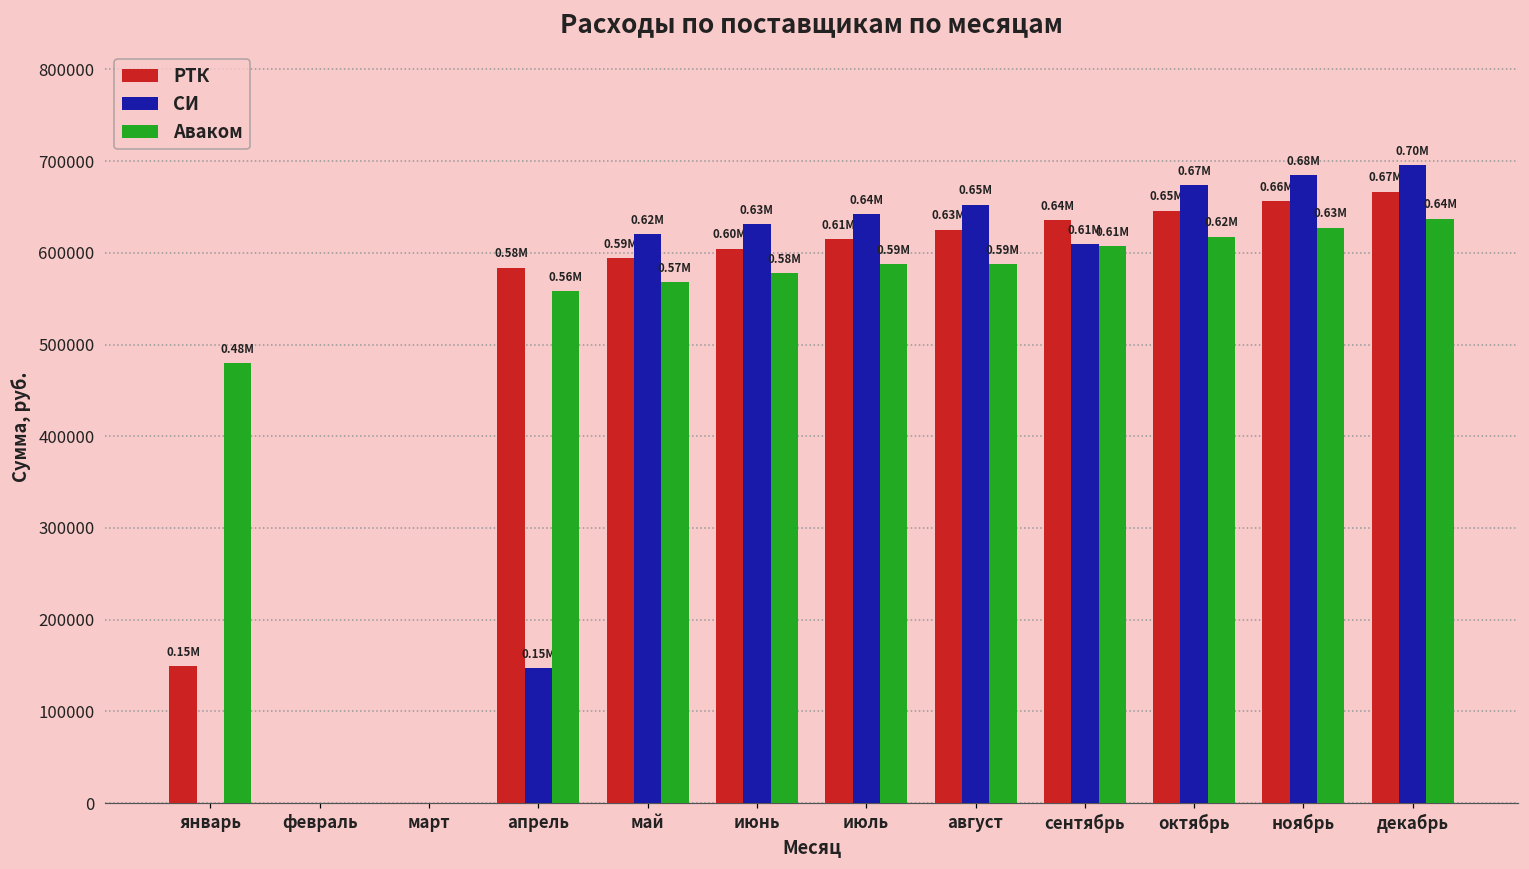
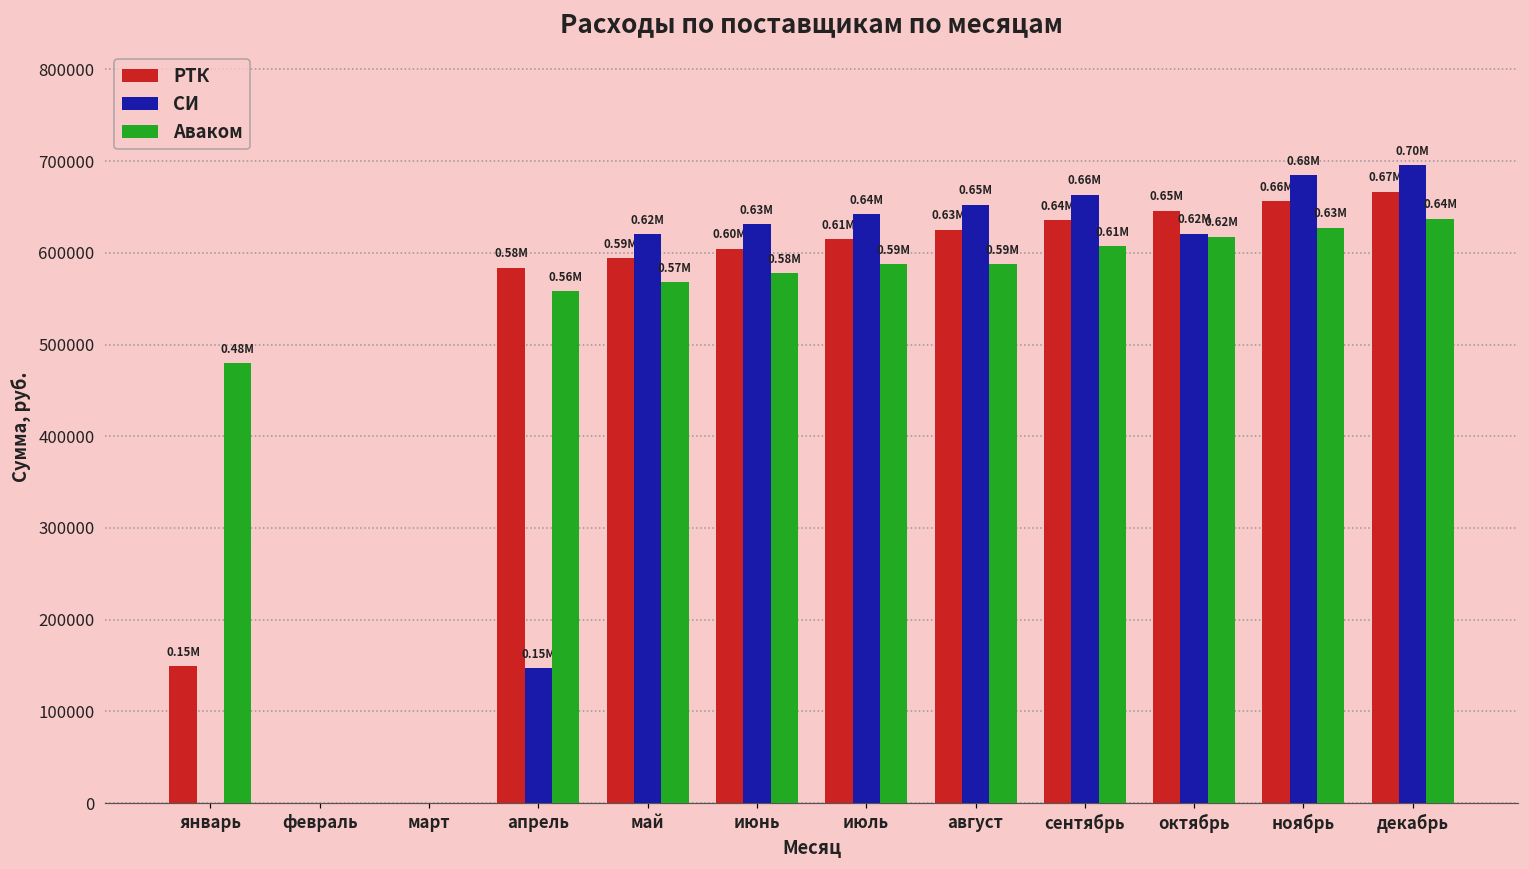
  {
    "РТК": {
      "февраль": "0",
      "март": "0"
    },
    "СИ": {
-     "сентябрь": "0.61М",
-     "октябрь": "0.67М"
+     "сентябрь": "0.66М",
+     "октябрь": "0.62М"
    },
    "Аваком": {
      "февраль": "0",
      "март": "0"
    }
  }
